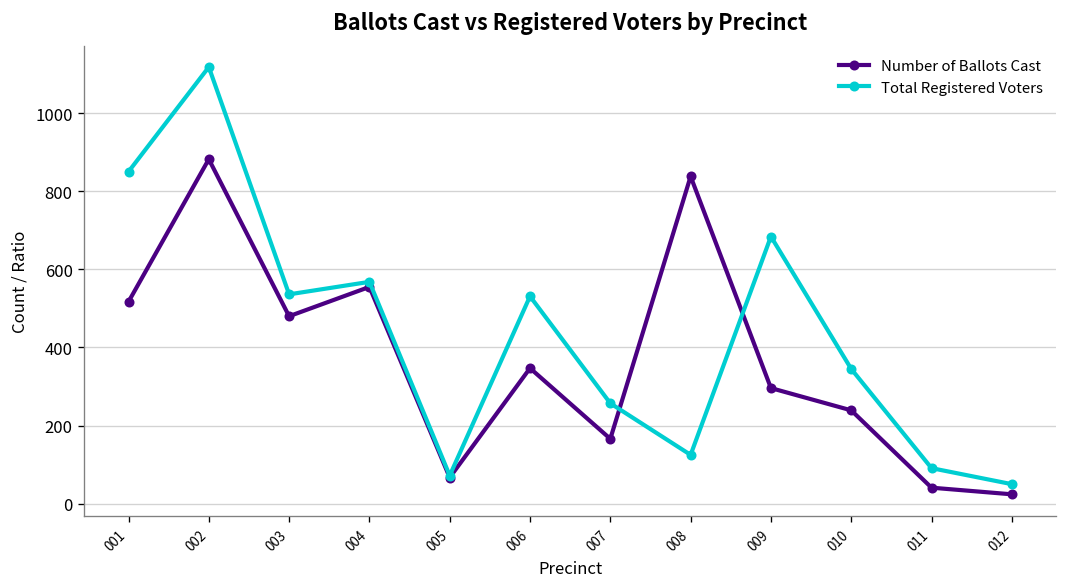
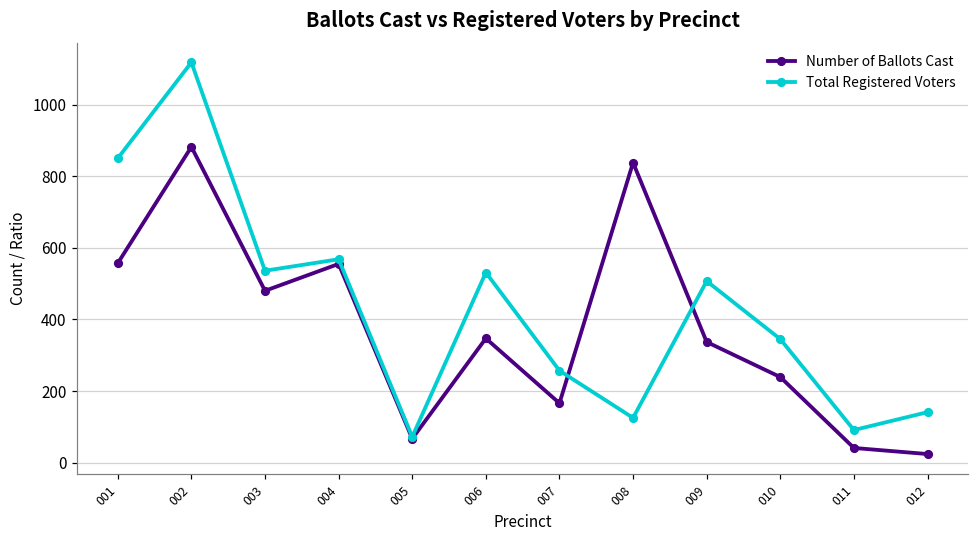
  {
    "Number of Ballots Cast": {
-     "001": 520,
+     "001": 560,
      "002": 880,
      "003": 480,
      "004": 560,
      "006": 350,
      "007": 170,
      "008": 840,
-     "009": 300,
+     "009": 340,
      "010": 240,
      "011": 40,
      "012": 20
    },
    "Total Registered Voters": {
      "001": 850,
      "002": 1120,
      "003": 540,
      "004": 570,
      "006": 530,
      "007": 260,
      "008": 130,
-     "009": 680,
+     "009": 510,
      "010": 350,
      "011": 90,
-     "012": 50
+     "012": 140
    }
  }
